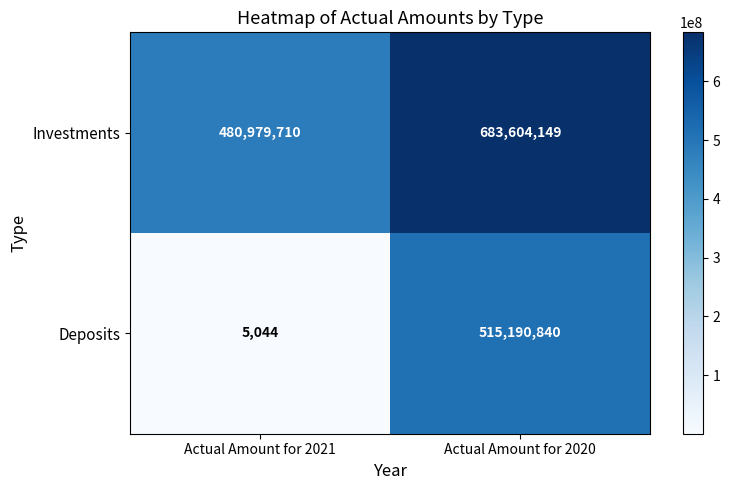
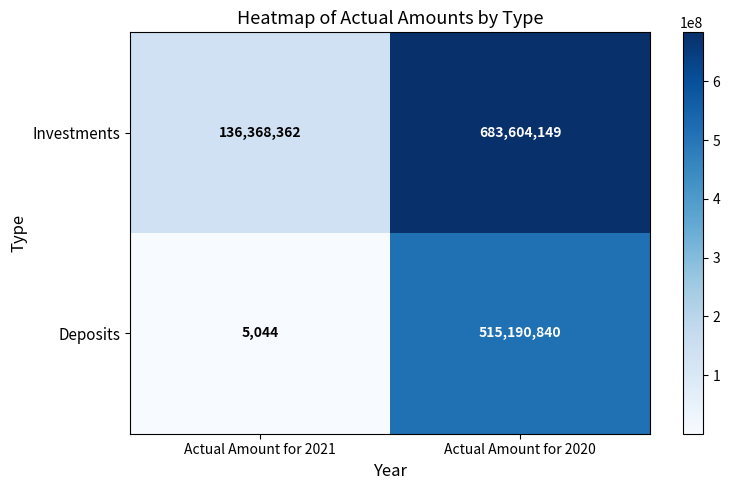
  {
    "Investments": {
-     "Actual Amount for 2021": "480,979,710",
+     "Actual Amount for 2021": "136,368,362",
      "Actual Amount for 2020": "683,604,149"
    },
    "Deposits": {
      "Actual Amount for 2021": "5,044",
      "Actual Amount for 2020": "515,190,840"
    }
  }
